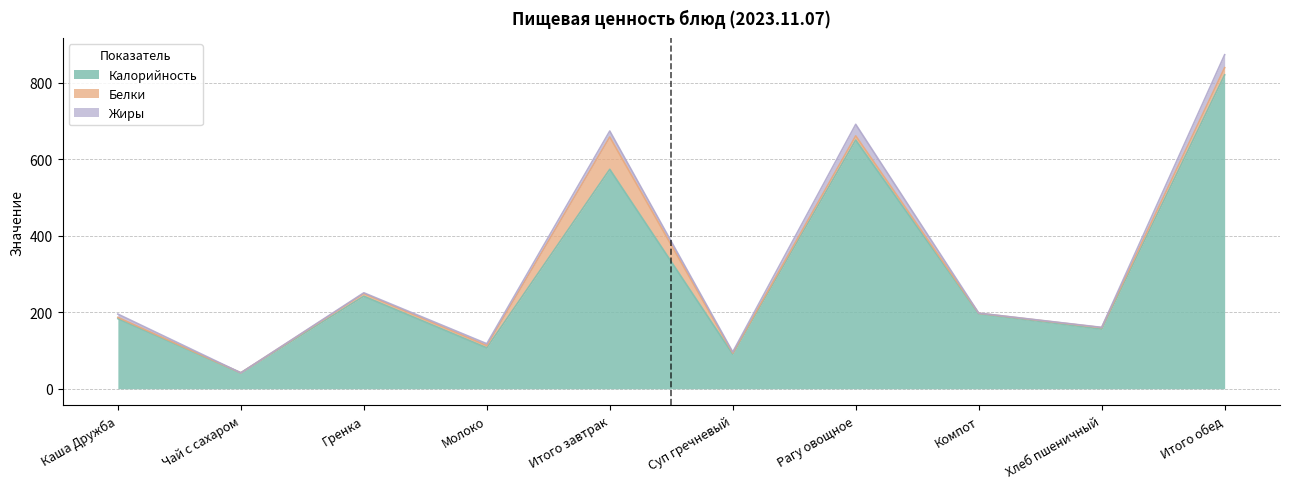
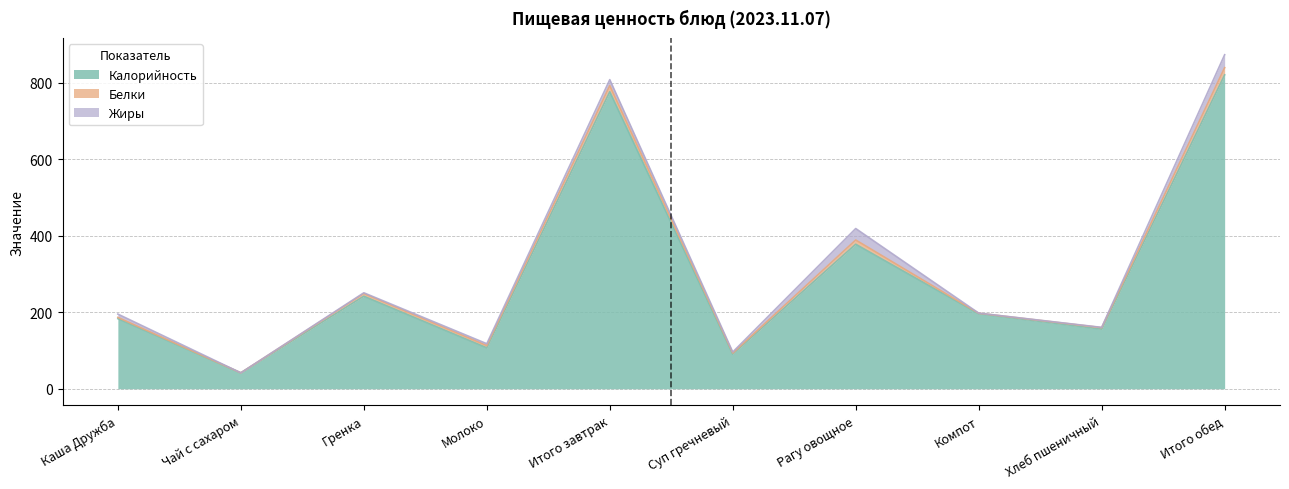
  {
    "Калорийность": {
      "Гренка": 240,
-     "Итого завтрак": 570,
-     "Рагу овощное": 650,
+     "Итого завтрак": 780,
+     "Рагу овощное": 380,
      "Итого обед": 820
    },
    "Белки": {
-     "Итого завтрак": 80,
+     "Итого завтрак": 20,
      "Рагу овощное": 10,
      "Итого обед": 20
    },
    "Жиры": {
      "Каша Дружба": 10,
      "Итого завтрак": 20,
      "Рагу овощное": 30,
      "Итого обед": 30
    }
  }
